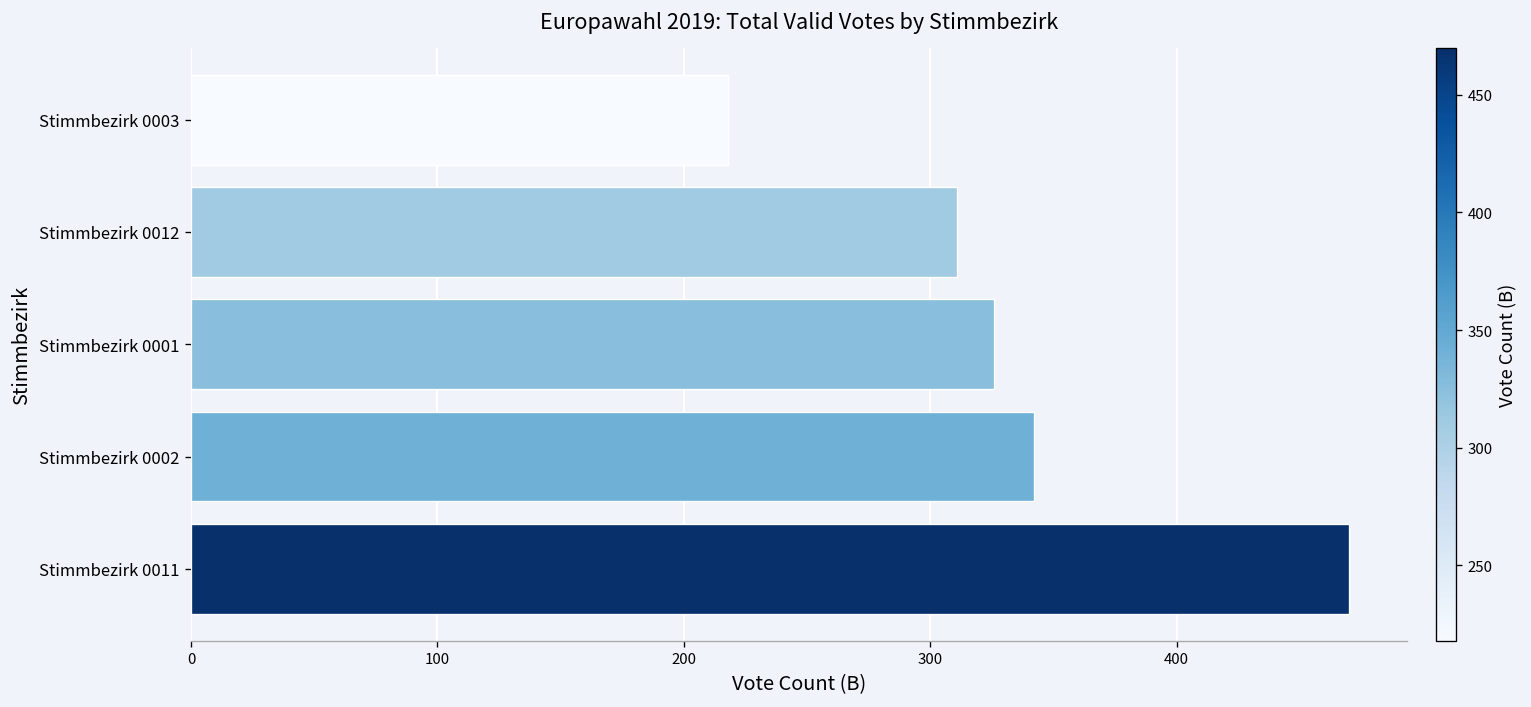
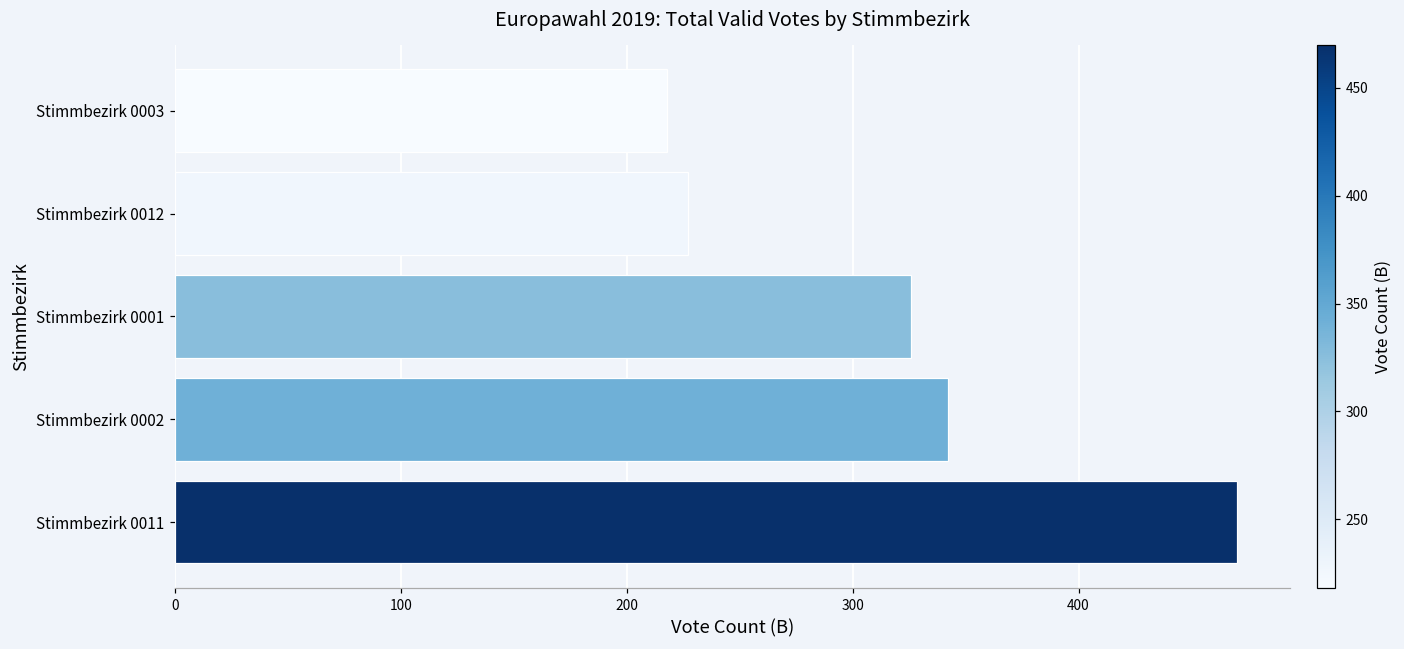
  {
    "Stimmbezirk 0003": 218,
-   "Stimmbezirk 0012": 311,
+   "Stimmbezirk 0012": 227,
    "Stimmbezirk 0001": 326,
    "Stimmbezirk 0002": 342,
    "Stimmbezirk 0011": 470
  }
